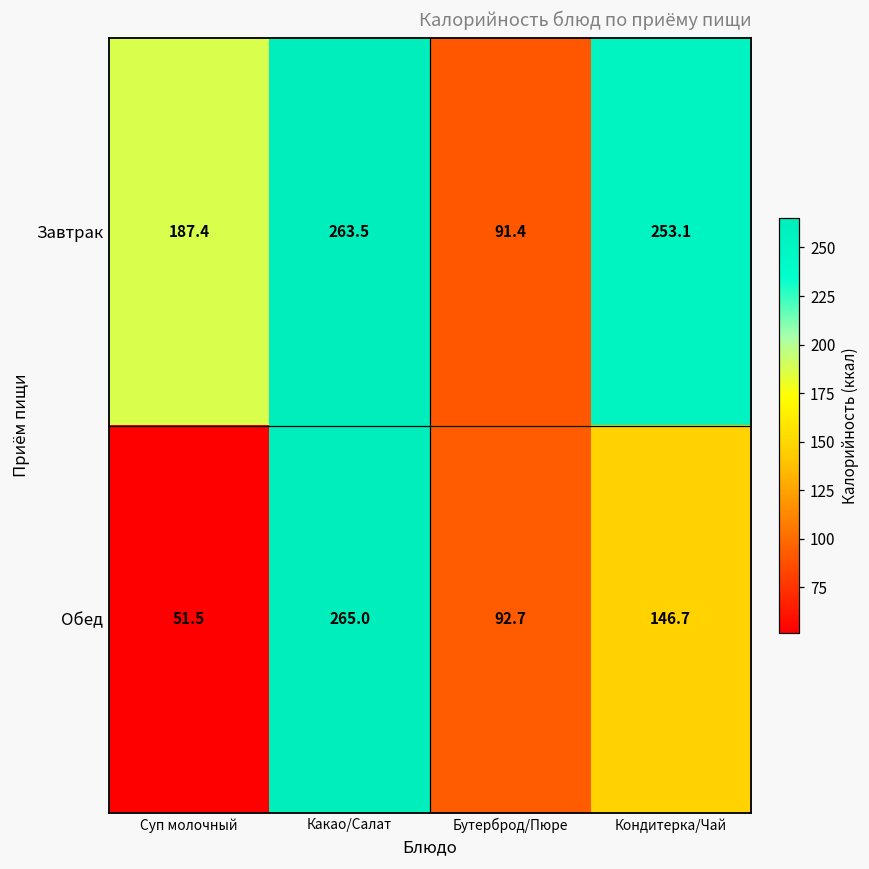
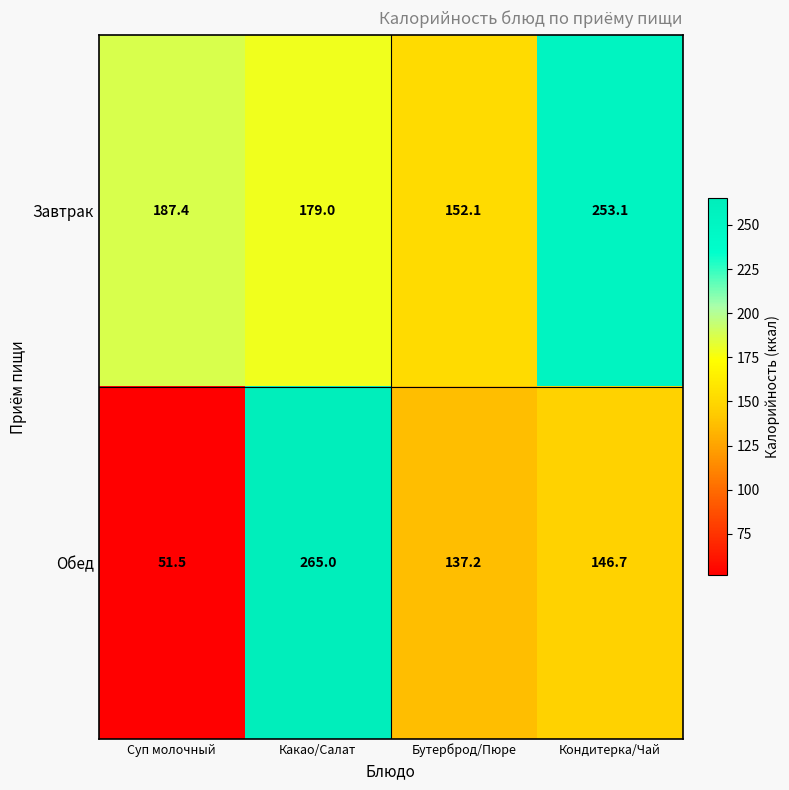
  {
    "Завтрак": {
      "Суп молочный": 187.4,
-     "Какао/Салат": 263.5,
-     "Бутерброд/Пюре": 91.4,
+     "Какао/Салат": 179.0,
+     "Бутерброд/Пюре": 152.1,
      "Кондитерка/Чай": 253.1
    },
    "Обед": {
      "Суп молочный": 51.5,
      "Какао/Салат": 265.0,
-     "Бутерброд/Пюре": 92.7,
+     "Бутерброд/Пюре": 137.2,
      "Кондитерка/Чай": 146.7
    }
  }
